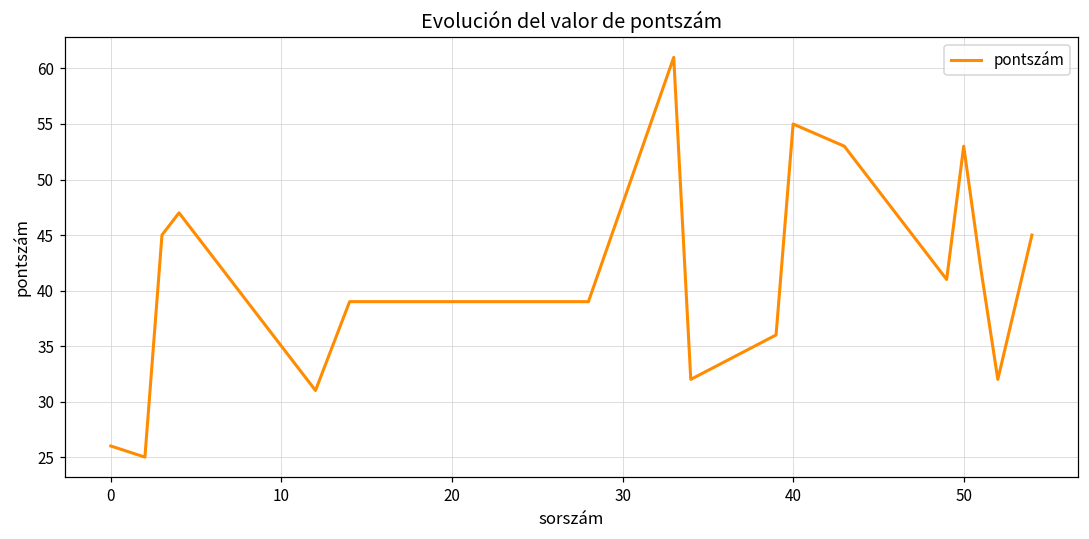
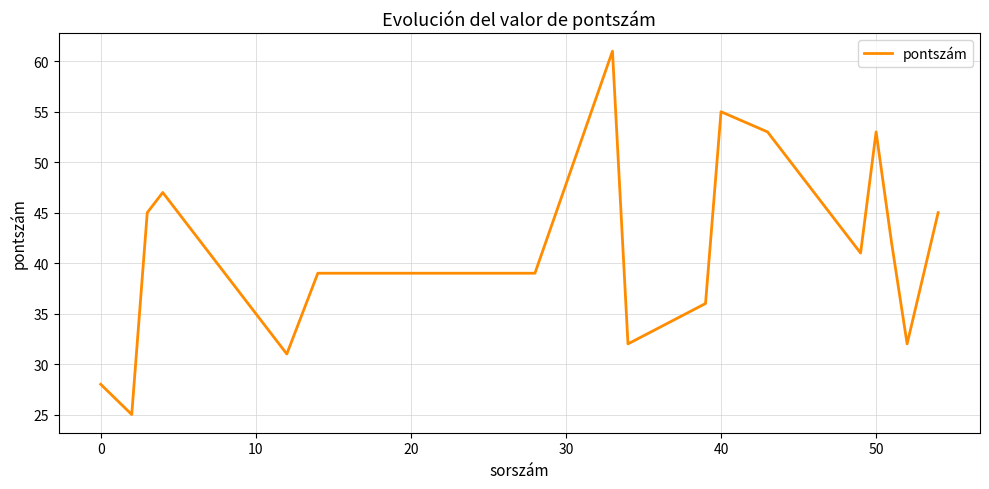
  {
-   "0": 26,
+   "0": 28,
    "40": 55,
    "50": 53
  }
